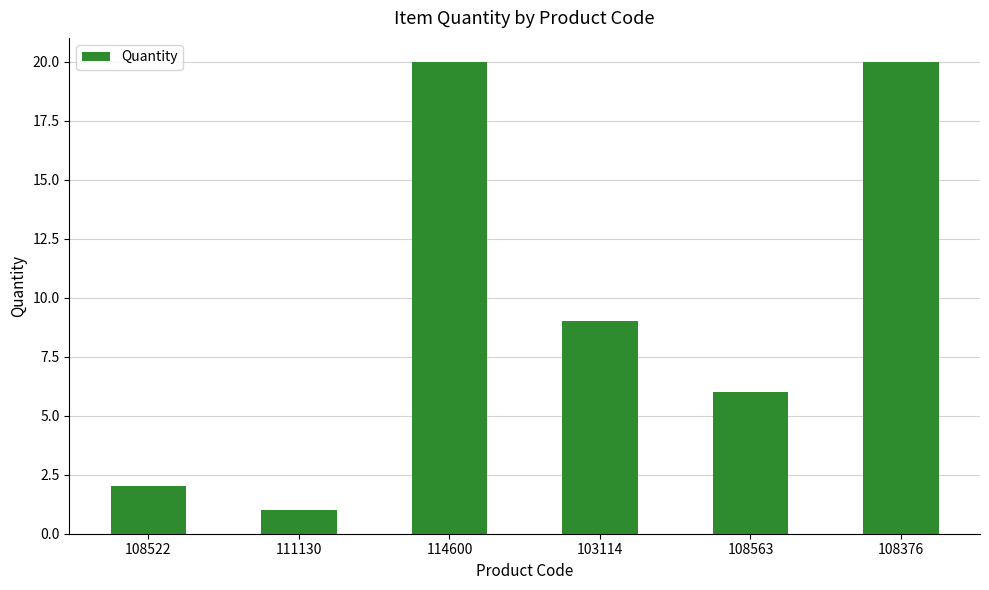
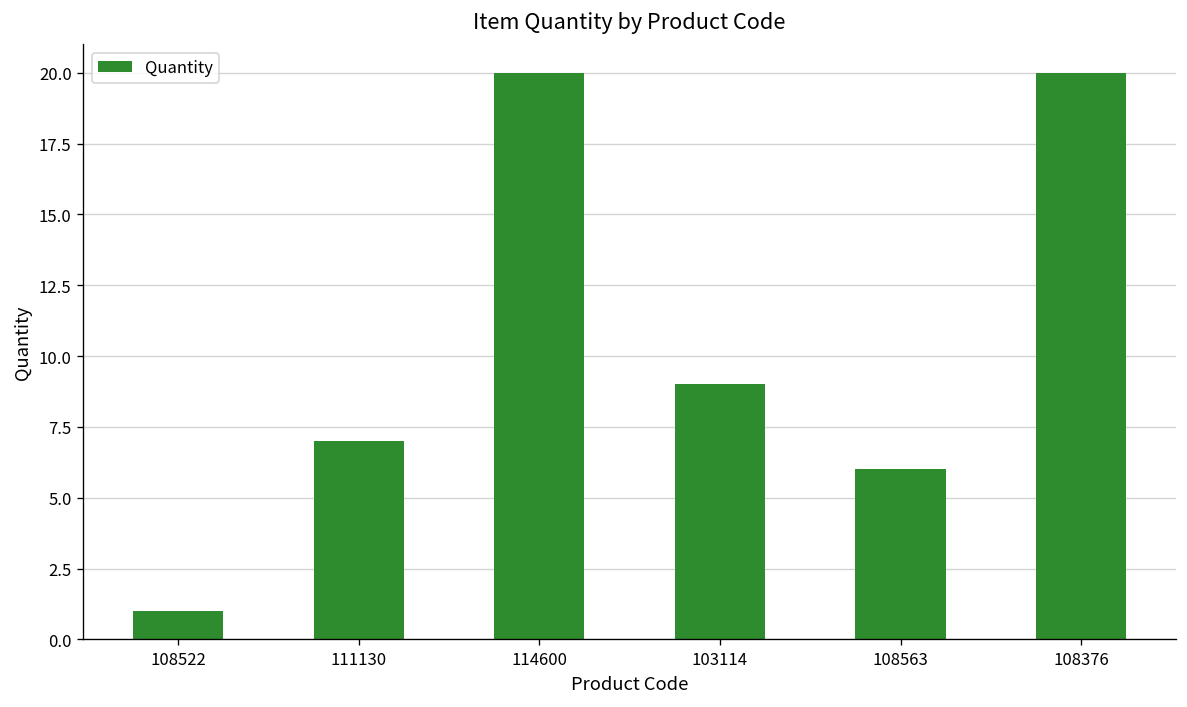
  {
-   "108522": 2,
-   "111130": 1,
+   "108522": 1,
+   "111130": 7,
    "114600": 20,
    "103114": 9,
    "108563": 6,
    "108376": 20
  }
